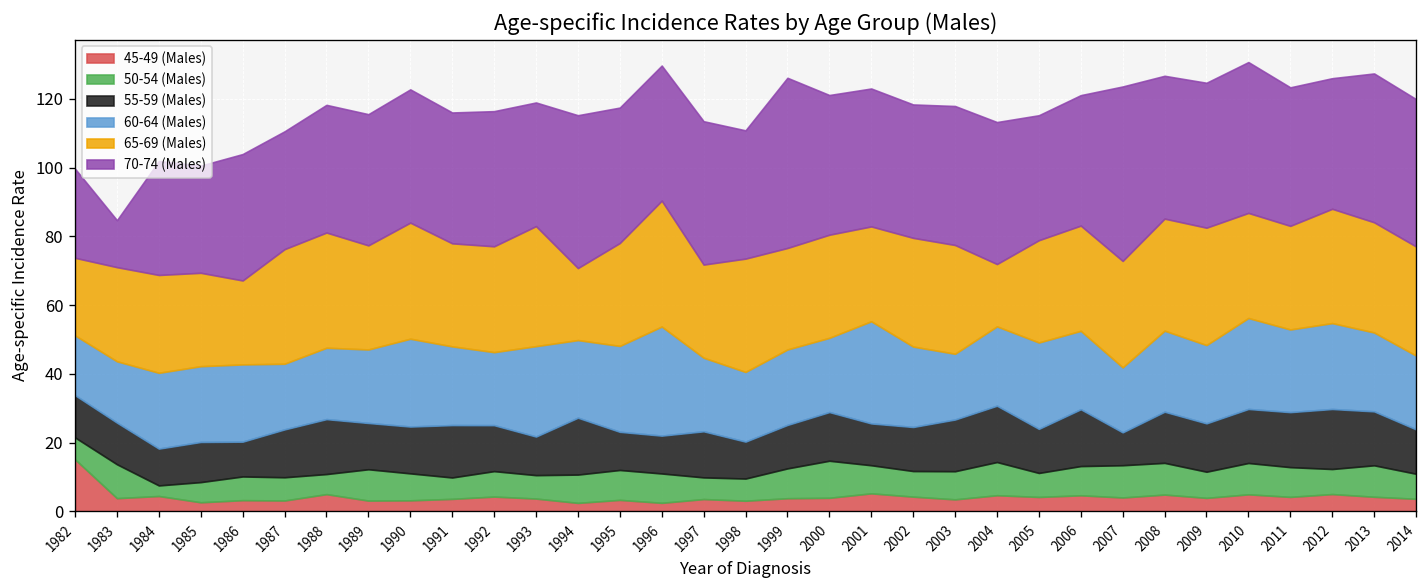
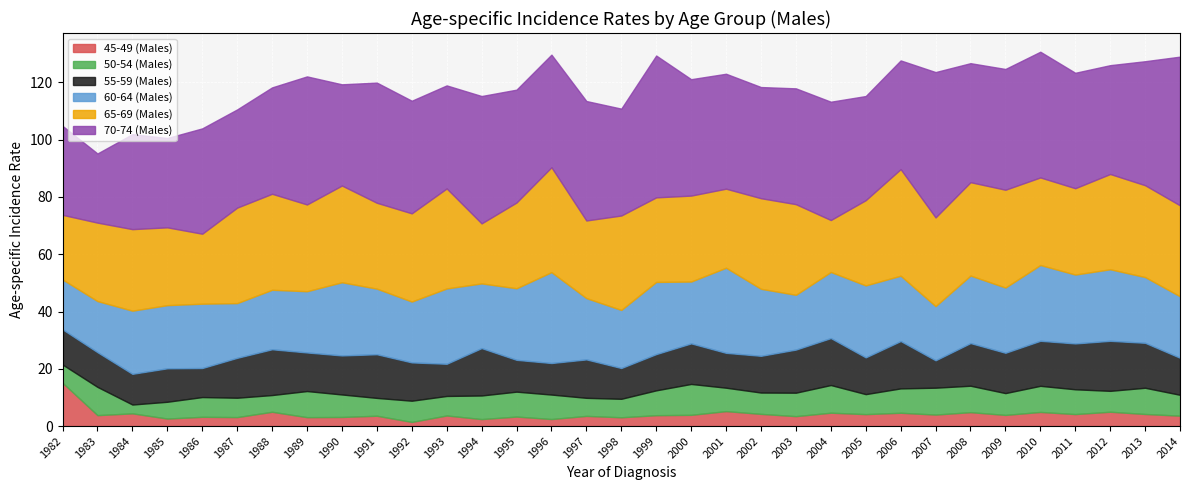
  {
    "45-49 (Males)": {
      "1982": 15,
      "1983": 4,
      "1984": 4,
      "1985": 3,
      "1986": 3,
      "1987": 3,
      "1988": 5,
      "1989": 3,
      "1990": 3,
      "1991": 4,
-     "1992": 4,
+     "1992": 1,
      "1993": 4,
      "1994": 2,
      "1995": 3,
      "1996": 2,
      "1997": 4,
      "1998": 3,
      "1999": 4,
      "2000": 4,
      "2001": 5,
      "2002": 4,
      "2003": 3,
      "2004": 5,
      "2005": 4,
      "2006": 5,
      "2007": 4,
      "2008": 5,
      "2009": 4,
      "2010": 5,
      "2011": 4,
      "2012": 5,
      "2013": 4,
      "2014": 4
    },
    "50-54 (Males)": {
      "1982": 6,
      "1983": 10,
      "1984": 3,
      "1985": 6,
      "1986": 7,
      "1987": 7,
      "1988": 6,
      "1989": 9,
      "1990": 8,
      "1991": 6,
      "1992": 7,
      "1993": 7,
      "1994": 8,
      "1995": 9,
      "1996": 9,
      "1997": 6,
      "1998": 6,
      "1999": 9,
      "2000": 11,
      "2001": 8,
      "2002": 7,
      "2003": 8,
      "2004": 10,
      "2005": 7,
      "2006": 9,
      "2007": 9,
      "2008": 9,
      "2009": 8,
      "2010": 9,
      "2011": 9,
      "2012": 7,
      "2013": 9,
      "2014": 7
    },
    "55-59 (Males)": {
      "1982": 12,
      "1983": 12,
      "1984": 11,
      "1985": 12,
      "1986": 10,
      "1987": 14,
      "1988": 16,
      "1989": 13,
      "1990": 14,
      "1991": 15,
      "1992": 13,
      "1993": 11,
      "1994": 17,
      "1995": 11,
      "1996": 11,
      "1997": 13,
      "1998": 11,
      "1999": 13,
      "2000": 14,
      "2001": 12,
      "2002": 13,
      "2003": 15,
      "2004": 16,
      "2005": 13,
      "2006": 17,
      "2007": 10,
      "2008": 15,
      "2009": 14,
      "2010": 16,
      "2011": 16,
      "2012": 17,
      "2013": 16,
      "2014": 13
    },
    "60-64 (Males)": {
      "1982": 17,
      "1983": 18,
      "1984": 22,
      "1985": 22,
      "1986": 22,
      "1987": 19,
      "1988": 21,
      "1989": 21,
      "1990": 26,
      "1991": 23,
      "1992": 21,
      "1993": 26,
      "1994": 23,
      "1995": 25,
      "1996": 32,
      "1997": 21,
      "1998": 20,
-     "1999": 22,
+     "1999": 25,
      "2000": 22,
      "2001": 30,
      "2002": 23,
      "2003": 19,
      "2004": 23,
      "2005": 25,
      "2006": 23,
      "2007": 19,
      "2008": 24,
      "2009": 23,
      "2010": 26,
      "2011": 24,
      "2012": 25,
      "2013": 23,
      "2014": 21
    },
    "65-69 (Males)": {
      "1982": 23,
      "1983": 27,
      "1984": 28,
      "1985": 27,
      "1986": 24,
      "1987": 33,
      "1988": 34,
      "1989": 30,
      "1990": 34,
      "1991": 30,
      "1992": 31,
      "1993": 35,
      "1994": 21,
      "1995": 30,
      "1996": 37,
      "1997": 27,
      "1998": 33,
      "1999": 30,
      "2000": 30,
      "2001": 28,
      "2002": 32,
      "2003": 32,
      "2004": 18,
      "2005": 30,
-     "2006": 31,
+     "2006": 37,
      "2007": 31,
      "2008": 33,
      "2009": 34,
      "2010": 31,
      "2011": 30,
      "2012": 33,
      "2013": 32,
      "2014": 32
    },
    "70-74 (Males)": {
-     "1982": 26,
-     "1983": 14,
+     "1982": 31,
+     "1983": 24,
      "1986": 37,
      "1987": 34,
      "1988": 37,
-     "1989": 38,
-     "1990": 39,
-     "1991": 38,
+     "1989": 45,
+     "1990": 35,
+     "1991": 42,
      "1992": 39,
      "1993": 36,
      "1994": 44,
      "1995": 39,
      "1996": 39,
      "1997": 42,
      "1998": 37,
      "1999": 50,
      "2000": 41,
      "2001": 40,
      "2002": 39,
      "2003": 40,
      "2004": 41,
      "2005": 36,
      "2006": 38,
      "2007": 51,
      "2008": 42,
      "2009": 42,
      "2010": 44,
      "2011": 40,
      "2012": 38,
      "2013": 43,
-     "2014": 43
+     "2014": 52
    }
  }
